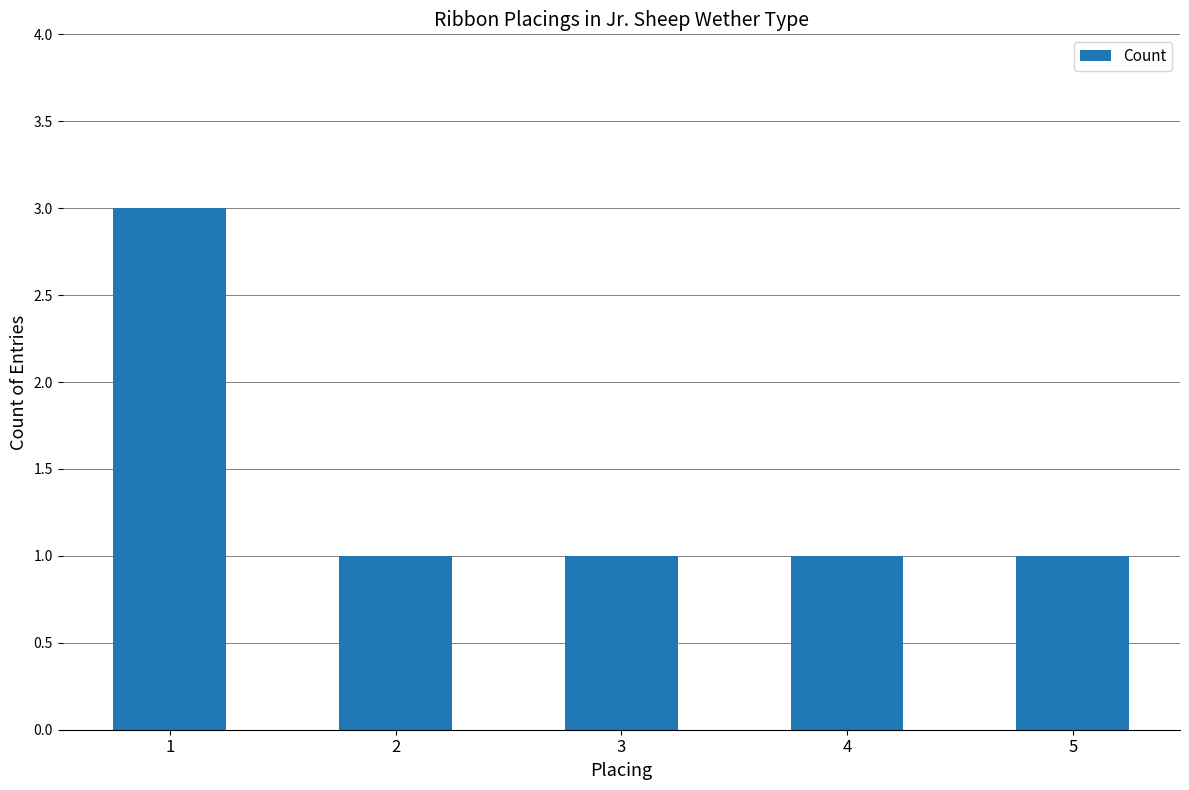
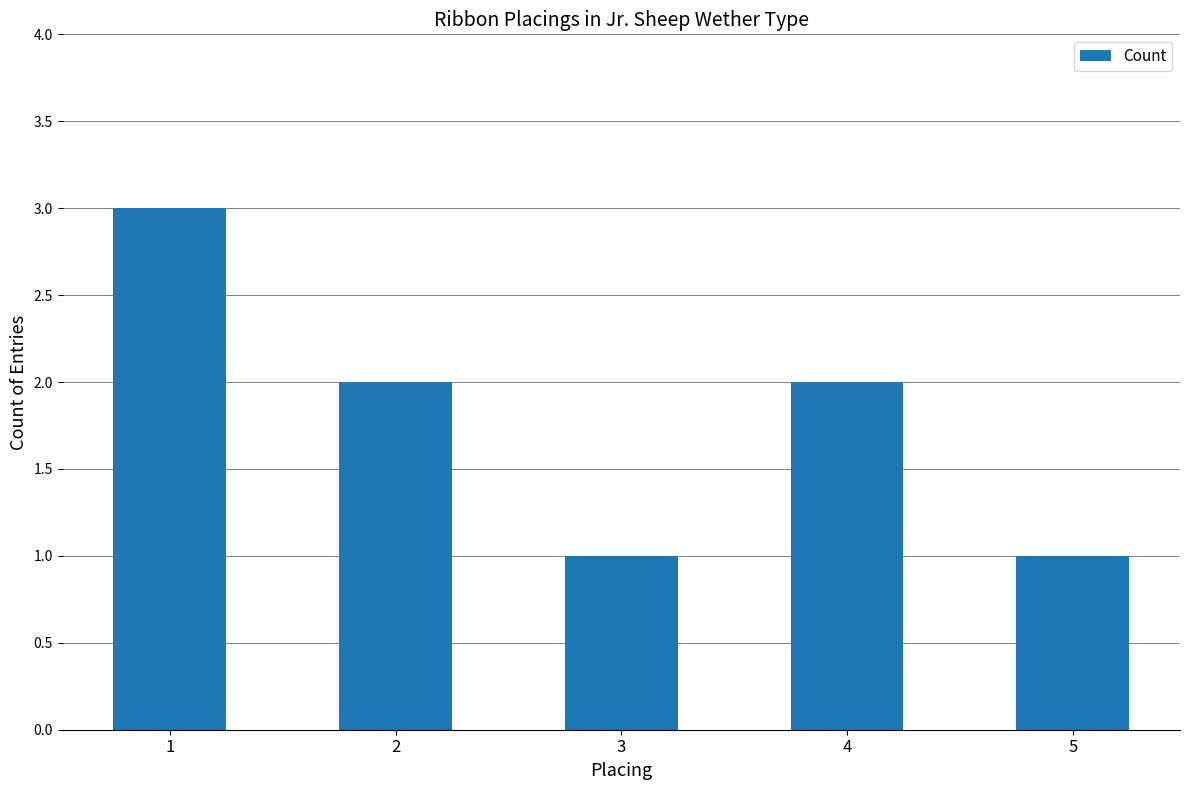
  {
    "1": 3,
-   "2": 1,
+   "2": 2,
    "3": 1,
-   "4": 1,
+   "4": 2,
    "5": 1
  }
